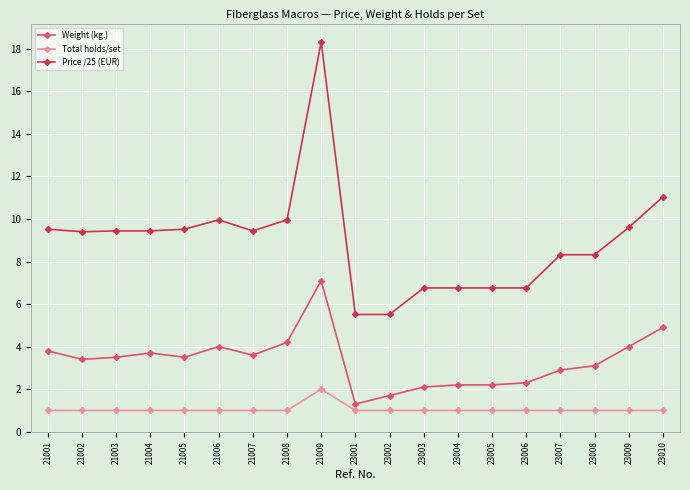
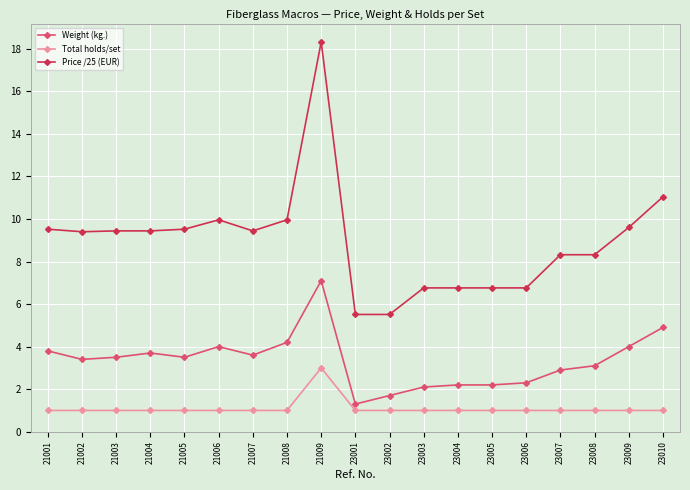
  {
    "Total holds/set": {
      "21001": 1,
      "21002": 1,
      "21003": 1,
      "21004": 1,
      "21005": 1,
      "21006": 1,
      "21007": 1,
      "21008": 1,
-     "21009": 2,
+     "21009": 3,
      "23001": 1,
      "23002": 1,
      "23003": 1,
      "23004": 1,
      "23005": 1,
      "23006": 1,
      "23007": 1,
      "23008": 1,
      "23009": 1,
      "23010": 1
    }
  }
